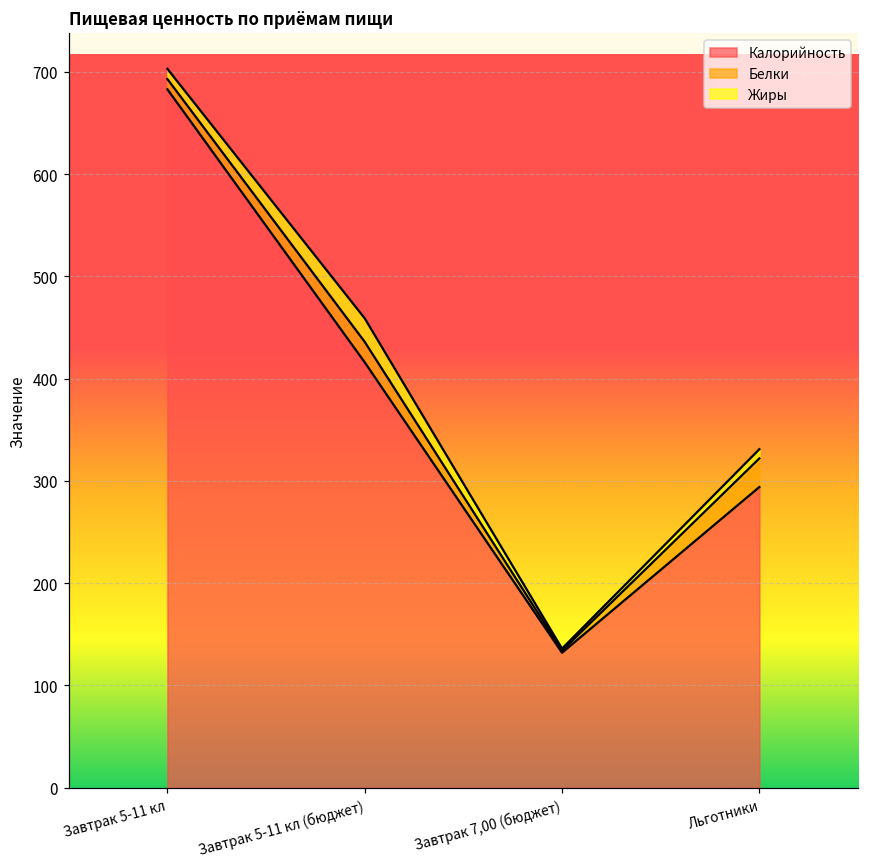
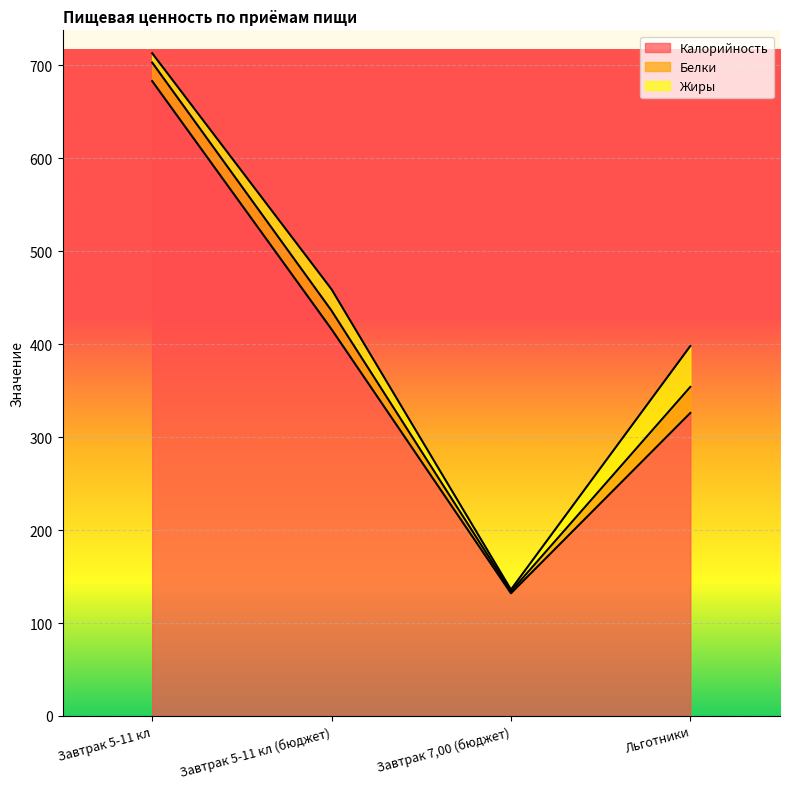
  {
    "Калорийность": {
      "Завтрак 5-11 кл": 680,
      "Завтрак 5-11 кл (бюджет)": 420,
-     "Льготники": 290
+     "Льготники": 330
    },
    "Белки": {
-     "Завтрак 5-11 кл": 10,
+     "Завтрак 5-11 кл": 20,
      "Завтрак 5-11 кл (бюджет)": 20,
      "Льготники": 30
    },
    "Жиры": {
      "Завтрак 5-11 кл": 10,
      "Завтрак 5-11 кл (бюджет)": 20,
-     "Льготники": 10
+     "Льготники": 40
    }
  }
